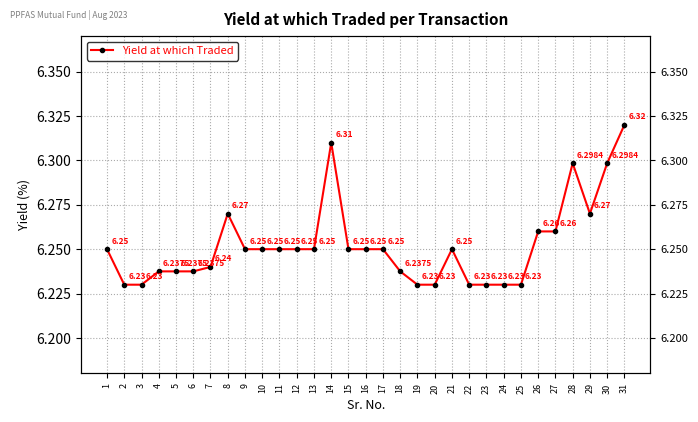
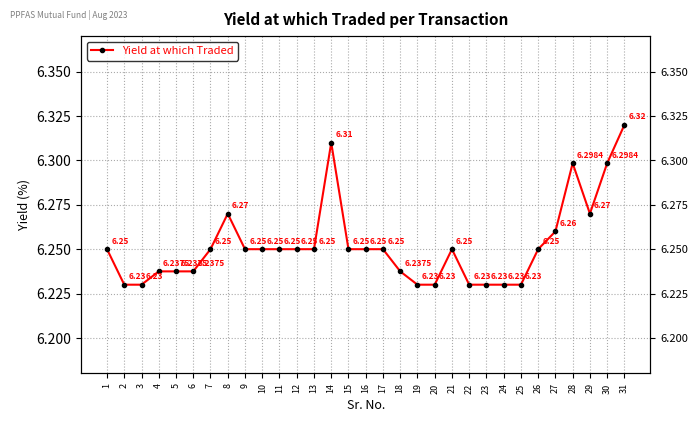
  {
    "1": 6.25,
    "3": 6.23,
-   "7": 6.24,
+   "7": 6.25,
    "8": 6.27,
    "10": 6.25,
    "11": 6.25,
    "12": 6.25,
    "13": 6.25,
    "14": 6.31,
    "16": 6.25,
    "17": 6.25,
    "18": 6.2375,
    "20": 6.23,
    "21": 6.25,
    "23": 6.23,
    "24": 6.23,
    "25": 6.23,
-   "26": 6.26,
+   "26": 6.25,
    "27": 6.26,
    "29": 6.27,
    "30": 6.2984,
    "31": 6.32
  }
